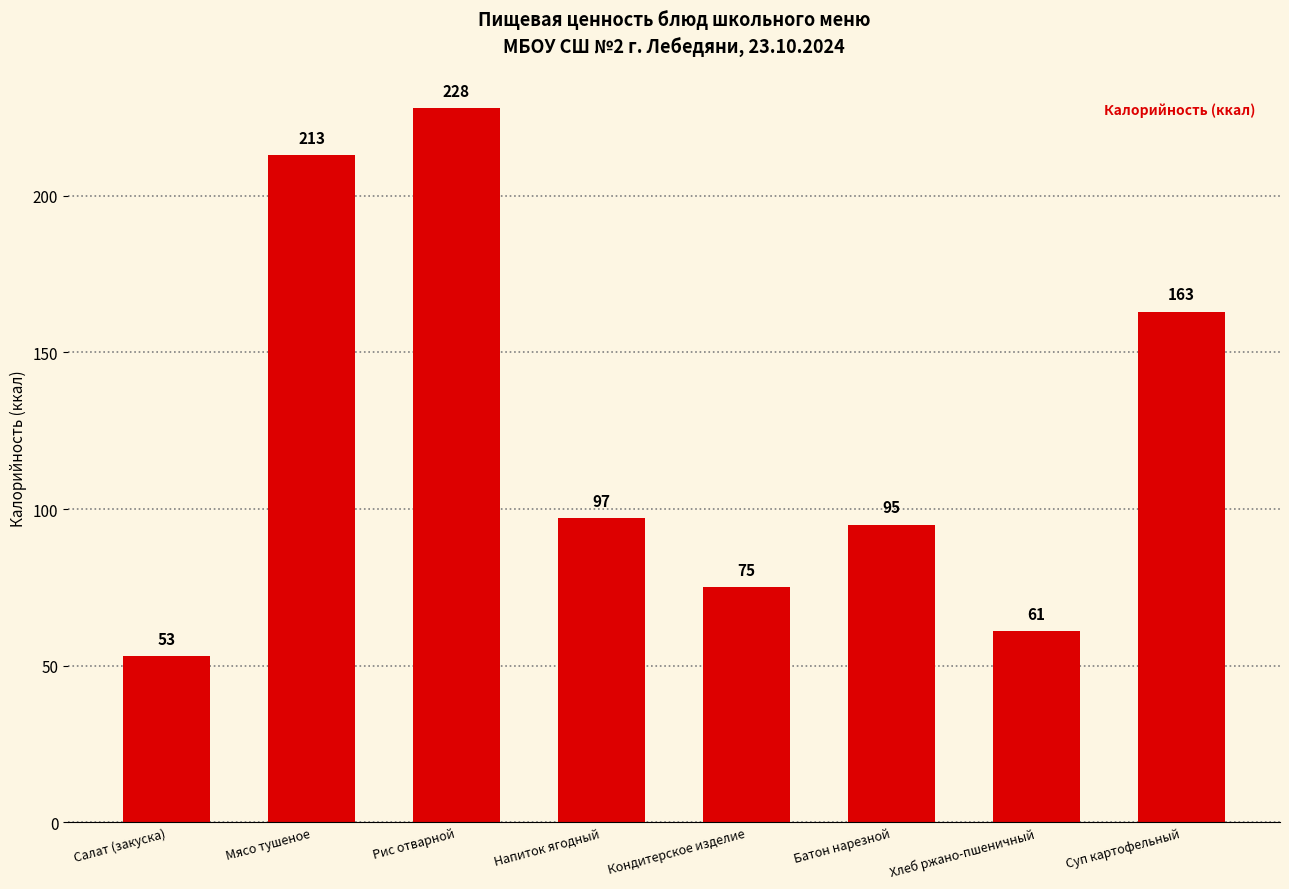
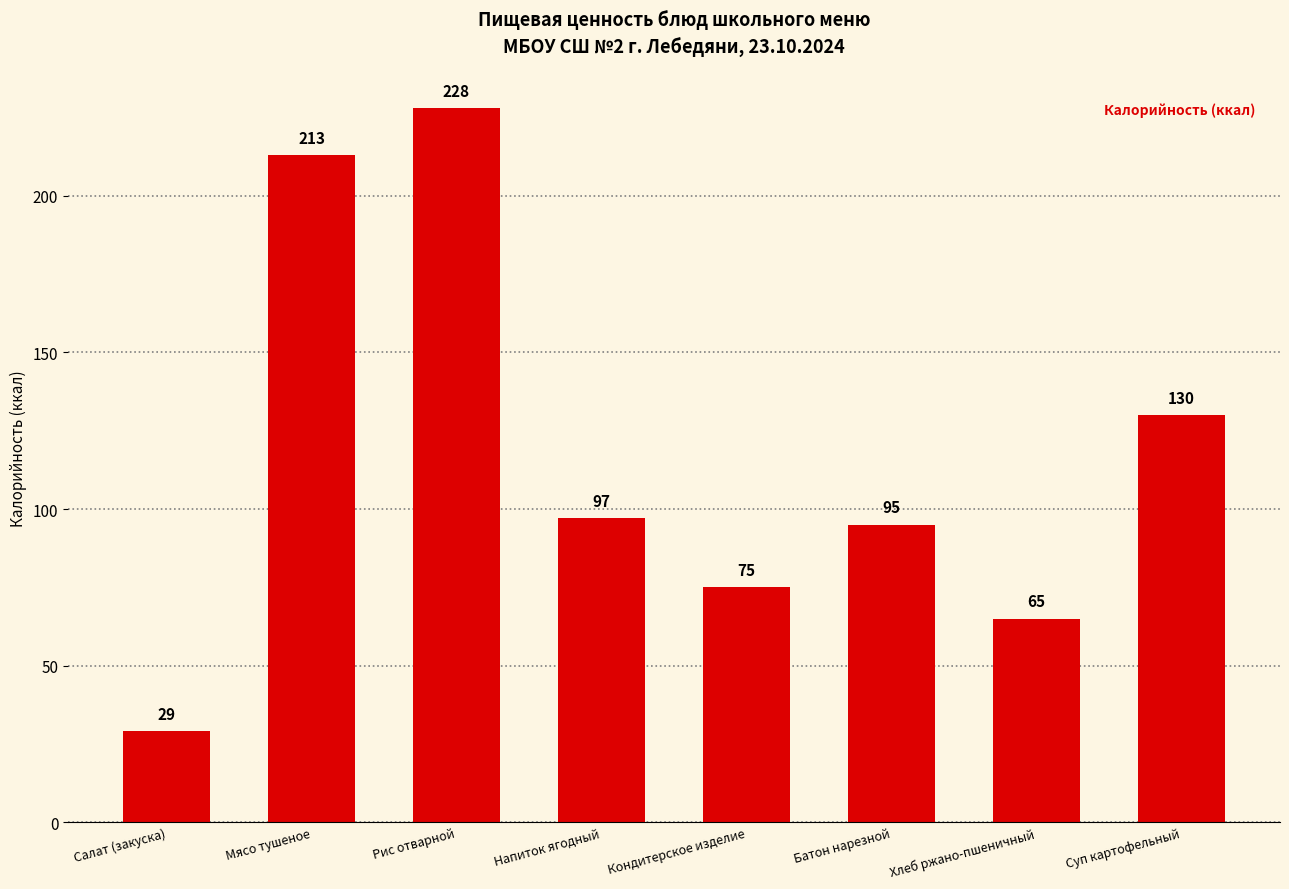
  {
-   "Салат (закуска)": 53,
+   "Салат (закуска)": 29,
    "Мясо тушеное": 213,
    "Рис отварной": 228,
    "Напиток ягодный": 97,
    "Кондитерское изделие": 75,
    "Батон нарезной": 95,
-   "Хлеб ржано-пшеничный": 61,
-   "Суп картофельный": 163
+   "Хлеб ржано-пшеничный": 65,
+   "Суп картофельный": 130
  }
